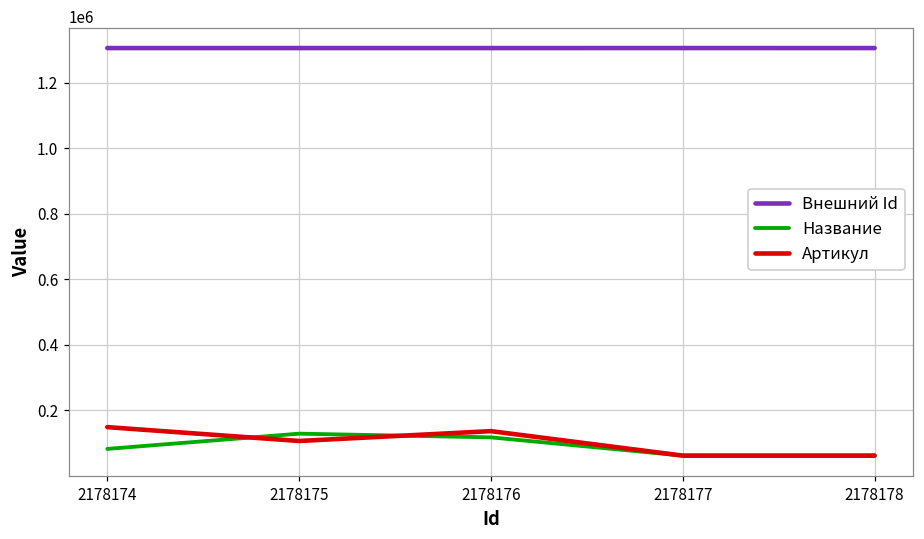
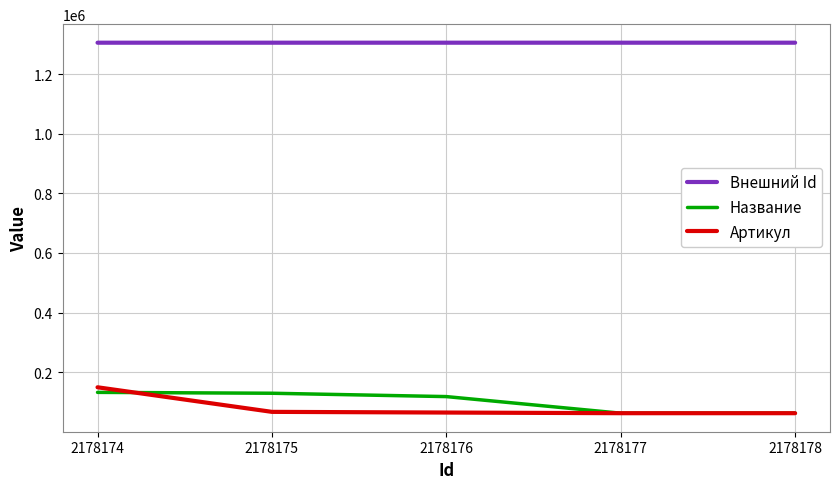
  {
    "Внешний Id": {
      "2178174": 1310000,
      "2178175": 1310000,
      "2178176": 1310000,
      "2178177": 1310000,
      "2178178": 1310000
    },
    "Название": {
-     "2178174": 80000,
+     "2178174": 130000,
      "2178175": 130000,
      "2178176": 120000
    },
    "Артикул": {
      "2178174": 150000,
-     "2178175": 110000,
-     "2178176": 140000
+     "2178175": 70000,
+     "2178176": 60000
    }
  }
